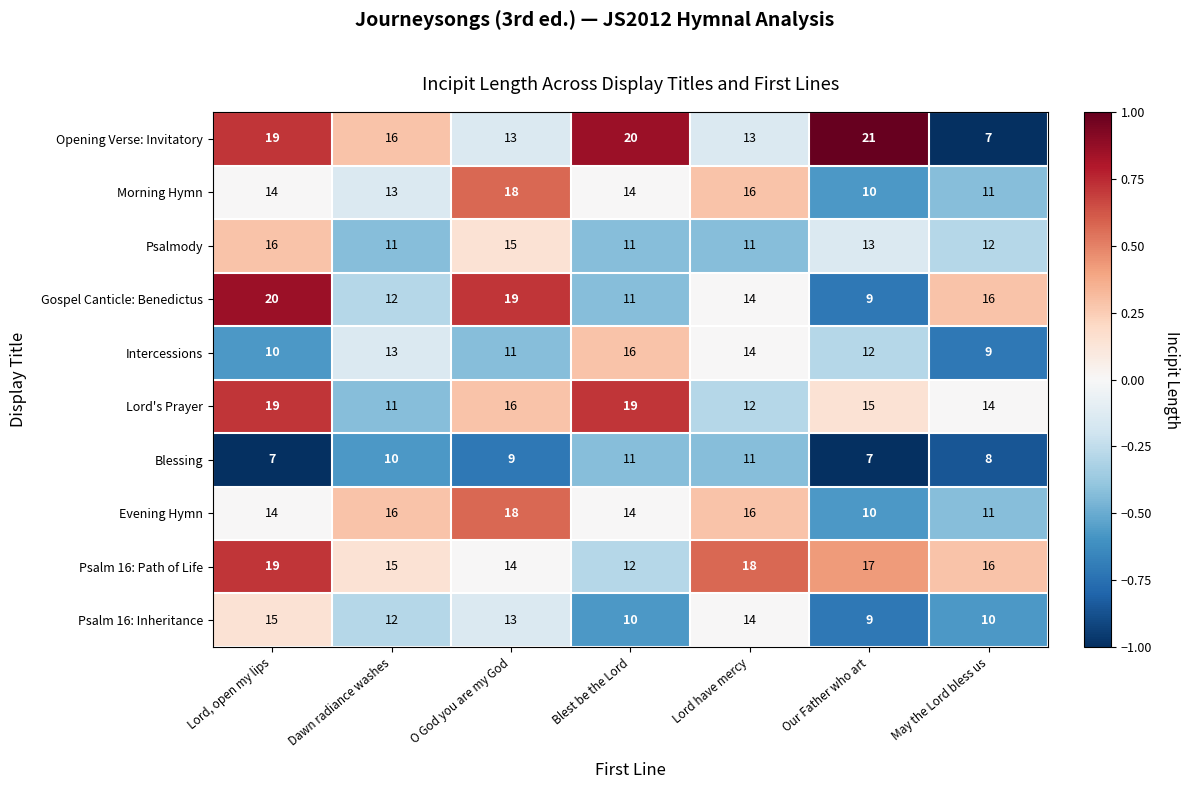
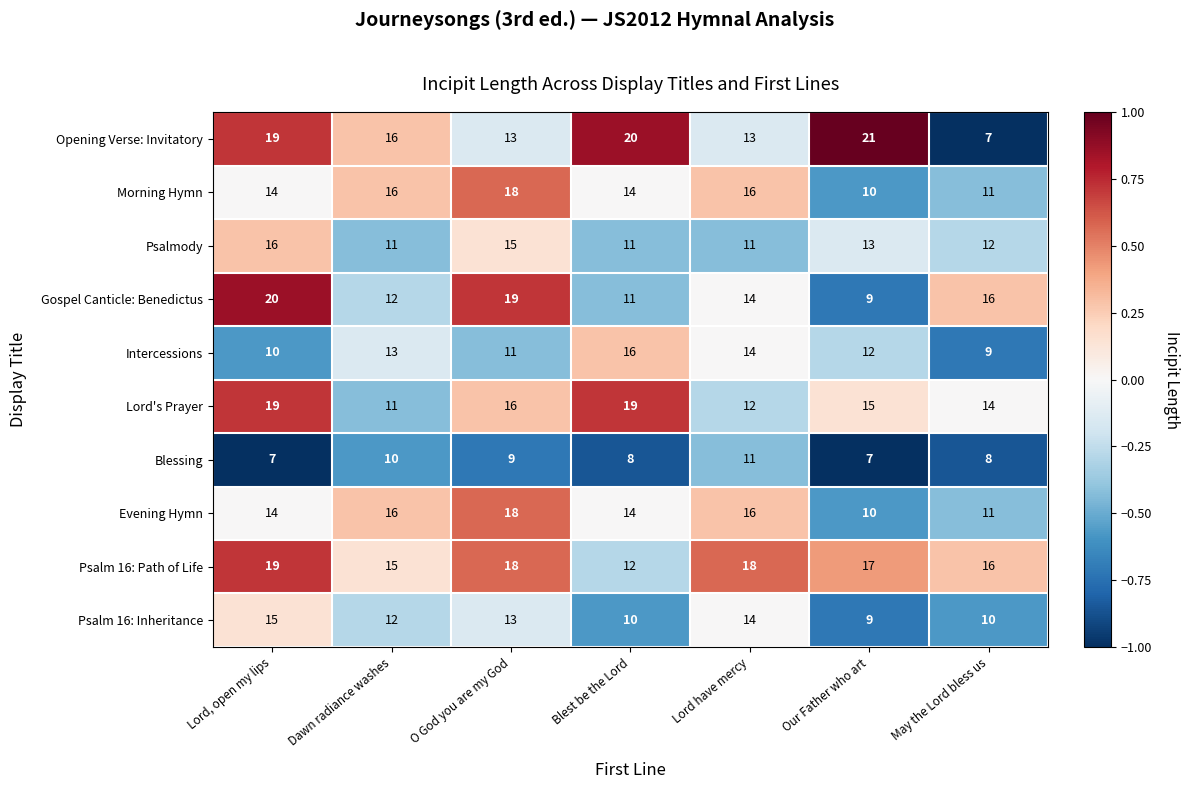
  {
    "Opening Verse: Invitatory": {
      "Lord, open my lips": 19,
      "Dawn radiance washes": 16,
      "O God you are my God": 13,
      "Blest be the Lord": 20,
      "Lord have mercy": 13,
      "Our Father who art": 21,
      "May the Lord bless us": 7
    },
    "Morning Hymn": {
      "Lord, open my lips": 14,
-     "Dawn radiance washes": 13,
+     "Dawn radiance washes": 16,
      "O God you are my God": 18,
      "Blest be the Lord": 14,
      "Lord have mercy": 16,
      "Our Father who art": 10,
      "May the Lord bless us": 11
    },
    "Psalmody": {
      "Lord, open my lips": 16,
      "Dawn radiance washes": 11,
      "O God you are my God": 15,
      "Blest be the Lord": 11,
      "Lord have mercy": 11,
      "Our Father who art": 13,
      "May the Lord bless us": 12
    },
    "Gospel Canticle: Benedictus": {
      "Lord, open my lips": 20,
      "Dawn radiance washes": 12,
      "O God you are my God": 19,
      "Blest be the Lord": 11,
      "Lord have mercy": 14,
      "Our Father who art": 9,
      "May the Lord bless us": 16
    },
    "Intercessions": {
      "Lord, open my lips": 10,
      "Dawn radiance washes": 13,
      "O God you are my God": 11,
      "Blest be the Lord": 16,
      "Lord have mercy": 14,
      "Our Father who art": 12,
      "May the Lord bless us": 9
    },
    "Lord's Prayer": {
      "Lord, open my lips": 19,
      "Dawn radiance washes": 11,
      "O God you are my God": 16,
      "Blest be the Lord": 19,
      "Lord have mercy": 12,
      "Our Father who art": 15,
      "May the Lord bless us": 14
    },
    "Blessing": {
      "Lord, open my lips": 7,
      "Dawn radiance washes": 10,
      "O God you are my God": 9,
-     "Blest be the Lord": 11,
+     "Blest be the Lord": 8,
      "Lord have mercy": 11,
      "Our Father who art": 7,
      "May the Lord bless us": 8
    },
    "Evening Hymn": {
      "Lord, open my lips": 14,
      "Dawn radiance washes": 16,
      "O God you are my God": 18,
      "Blest be the Lord": 14,
      "Lord have mercy": 16,
      "Our Father who art": 10,
      "May the Lord bless us": 11
    },
    "Psalm 16: Path of Life": {
      "Lord, open my lips": 19,
      "Dawn radiance washes": 15,
-     "O God you are my God": 14,
+     "O God you are my God": 18,
      "Blest be the Lord": 12,
      "Lord have mercy": 18,
      "Our Father who art": 17,
      "May the Lord bless us": 16
    },
    "Psalm 16: Inheritance": {
      "Lord, open my lips": 15,
      "Dawn radiance washes": 12,
      "O God you are my God": 13,
      "Blest be the Lord": 10,
      "Lord have mercy": 14,
      "Our Father who art": 9,
      "May the Lord bless us": 10
    }
  }
